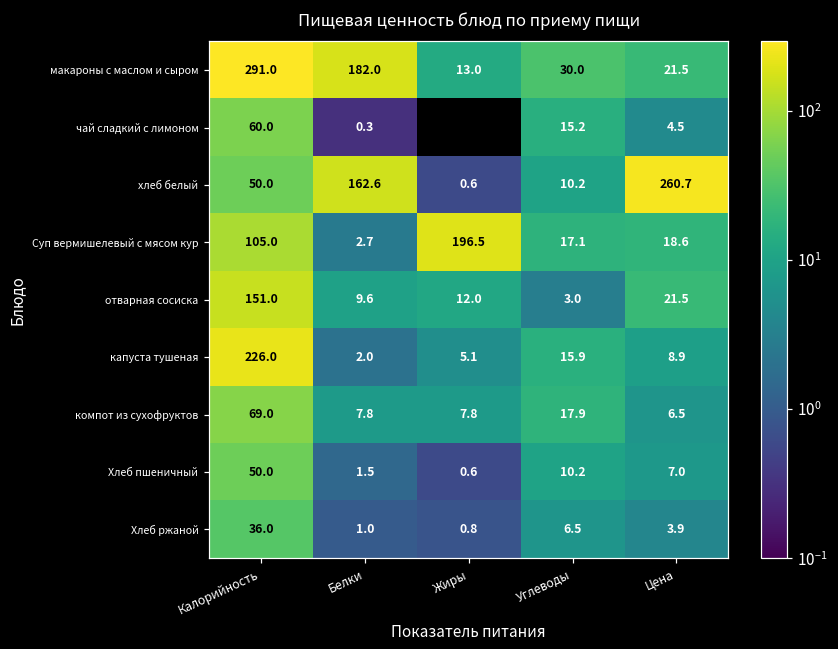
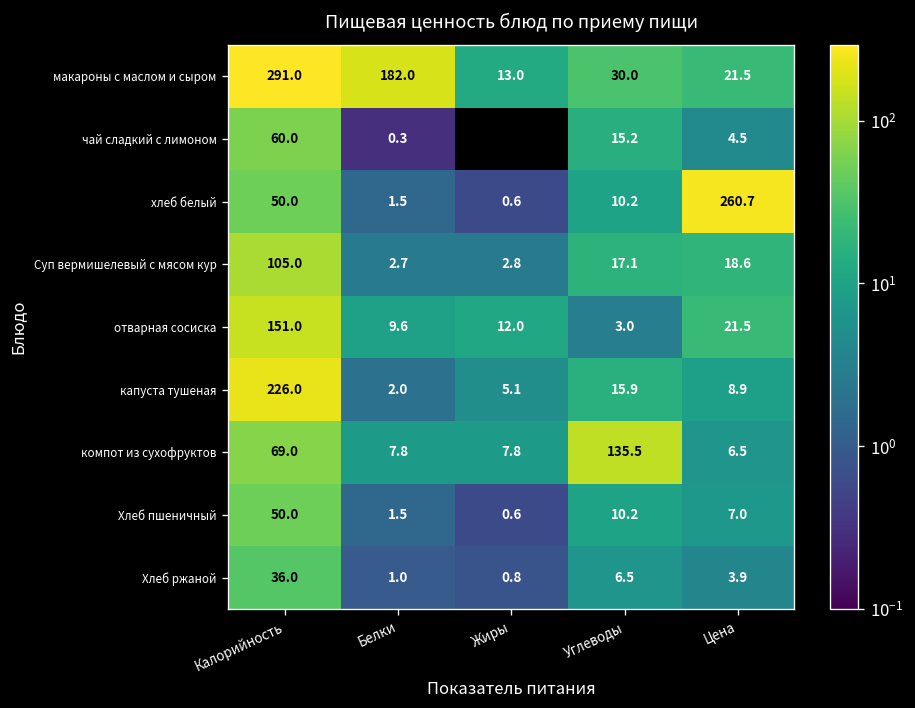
  {
    "макароны с маслом и сыром": {
      "Калорийность": 291.0,
      "Белки": 182.0,
      "Жиры": 13.0,
      "Углеводы": 30.0,
      "Цена": 21.5
    },
    "чай сладкий с лимоном": {
      "Калорийность": 60.0,
      "Белки": 0.3,
      "Углеводы": 15.2,
      "Цена": 4.5
    },
    "хлеб белый": {
      "Калорийность": 50.0,
-     "Белки": 162.6,
+     "Белки": 1.5,
      "Жиры": 0.6,
      "Углеводы": 10.2,
      "Цена": 260.7
    },
    "Суп вермишелевый с мясом кур": {
      "Калорийность": 105.0,
      "Белки": 2.7,
-     "Жиры": 196.5,
+     "Жиры": 2.8,
      "Углеводы": 17.1,
      "Цена": 18.6
    },
    "отварная сосиска": {
      "Калорийность": 151.0,
      "Белки": 9.6,
      "Жиры": 12.0,
      "Углеводы": 3.0,
      "Цена": 21.5
    },
    "капуста тушеная": {
      "Калорийность": 226.0,
      "Белки": 2.0,
      "Жиры": 5.1,
      "Углеводы": 15.9,
      "Цена": 8.9
    },
    "компот из сухофруктов": {
      "Калорийность": 69.0,
      "Белки": 7.8,
      "Жиры": 7.8,
-     "Углеводы": 17.9,
+     "Углеводы": 135.5,
      "Цена": 6.5
    },
    "Хлеб пшеничный": {
      "Калорийность": 50.0,
      "Белки": 1.5,
      "Жиры": 0.6,
      "Углеводы": 10.2,
      "Цена": 7.0
    },
    "Хлеб ржаной": {
      "Калорийность": 36.0,
      "Белки": 1.0,
      "Жиры": 0.8,
      "Углеводы": 6.5,
      "Цена": 3.9
    }
  }
